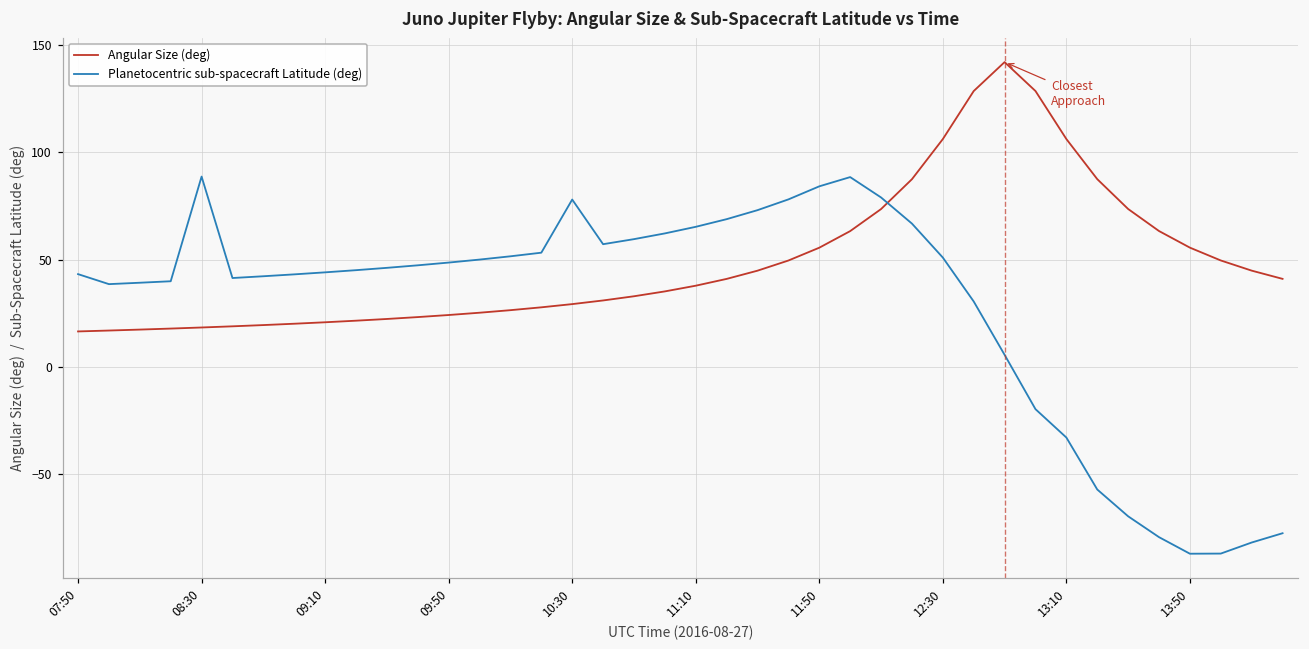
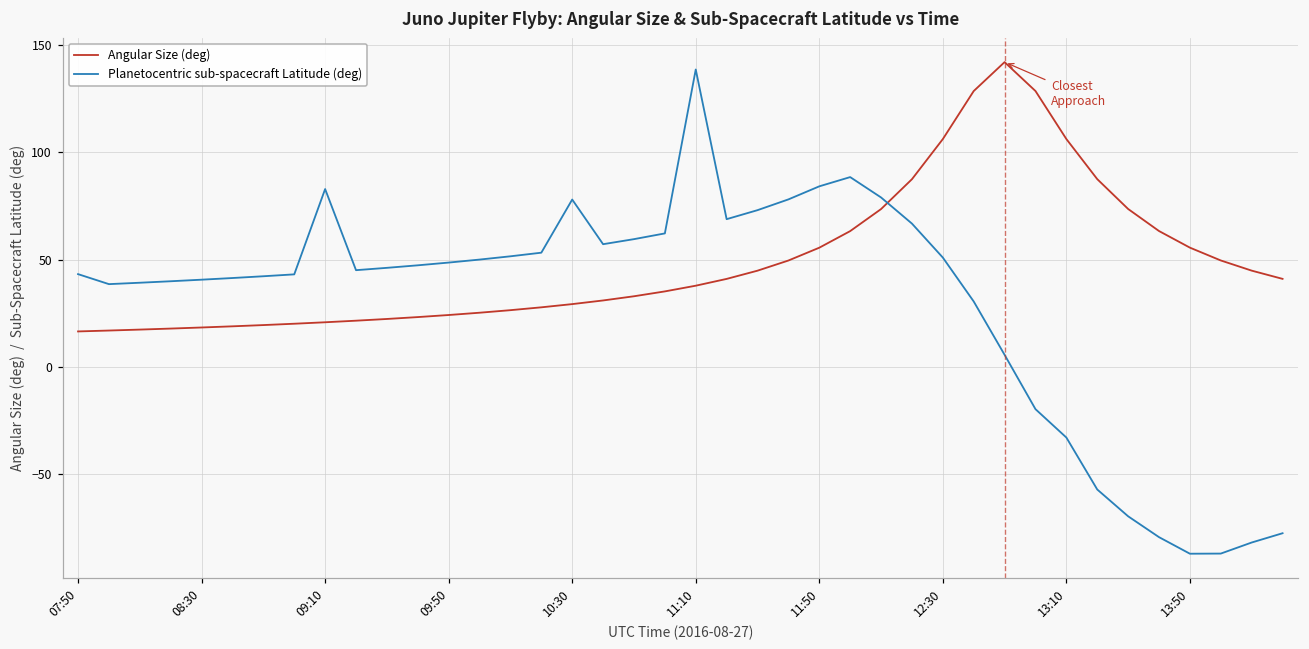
  {
    "Angular Size (deg)": {
      "07:50": 17,
      "08:30": 18,
      "09:10": 21,
      "09:50": 24,
      "10:30": 29,
      "11:10": 38,
      "11:50": 56,
      "12:30": 106,
      "13:10": 106,
      "13:50": 56
    },
    "Planetocentric sub-spacecraft Latitude (deg)": {
      "07:50": 43,
-     "08:30": 89,
-     "09:10": 44,
+     "08:30": 41,
+     "09:10": 83,
      "09:50": 49,
      "10:30": 78,
-     "11:10": 65,
+     "11:10": 138,
      "11:50": 84,
      "12:30": 51,
      "13:10": -33,
      "13:50": -87
    }
  }
